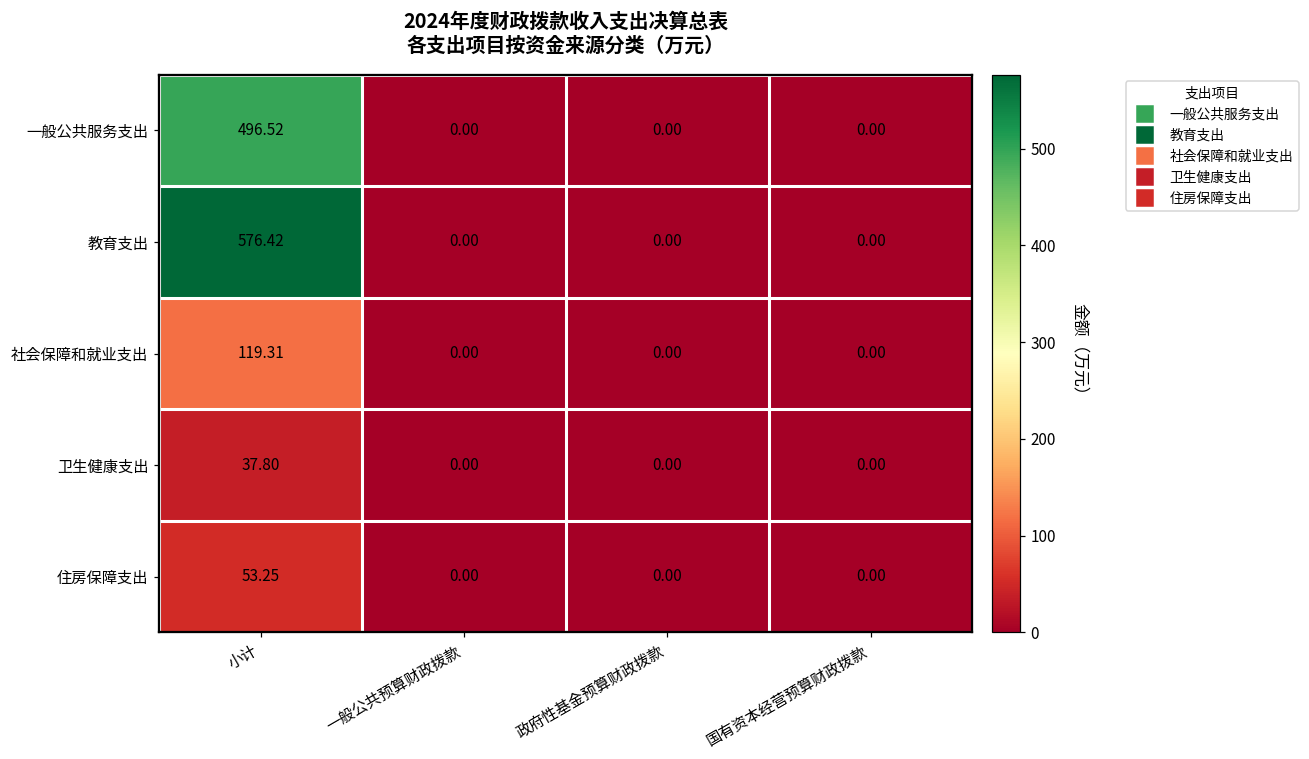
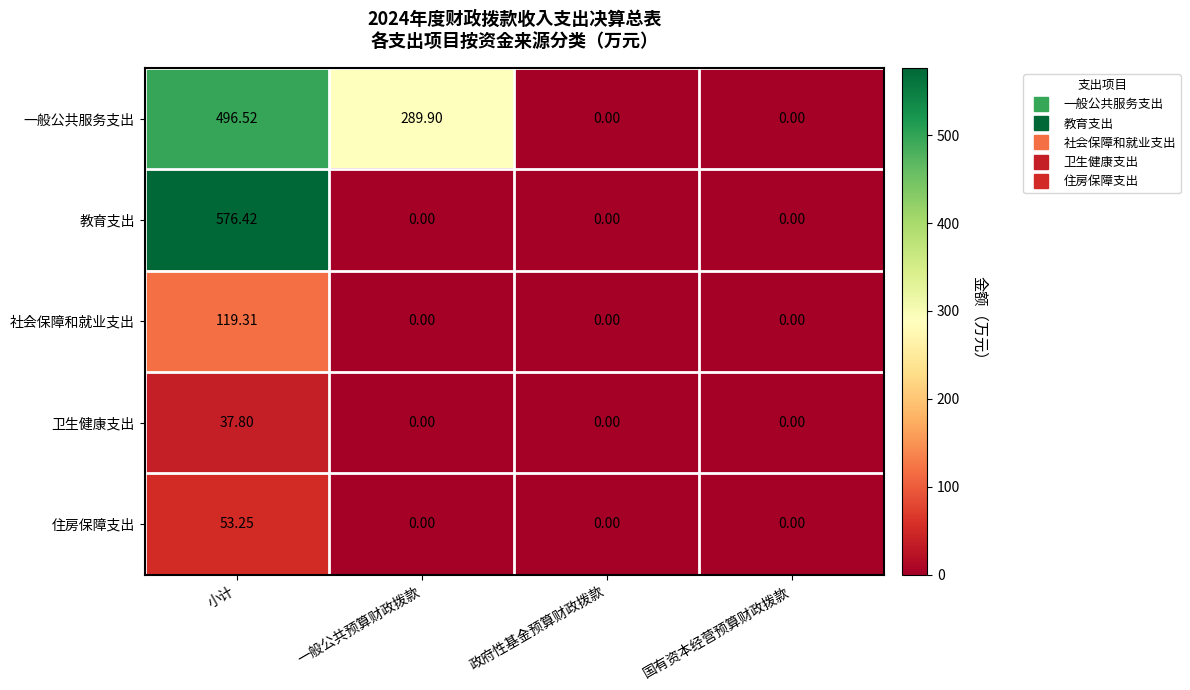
  {
    "一般公共服务支出": {
      "小计": 496.52,
-     "一般公共预算财政拨款": 0.00,
+     "一般公共预算财政拨款": 289.90,
      "政府性基金预算财政拨款": 0.00,
      "国有资本经营预算财政拨款": 0.00
    },
    "教育支出": {
      "小计": 576.42,
      "一般公共预算财政拨款": 0.00,
      "政府性基金预算财政拨款": 0.00,
      "国有资本经营预算财政拨款": 0.00
    },
    "社会保障和就业支出": {
      "小计": 119.31,
      "一般公共预算财政拨款": 0.00,
      "政府性基金预算财政拨款": 0.00,
      "国有资本经营预算财政拨款": 0.00
    },
    "卫生健康支出": {
      "小计": 37.80,
      "一般公共预算财政拨款": 0.00,
      "政府性基金预算财政拨款": 0.00,
      "国有资本经营预算财政拨款": 0.00
    },
    "住房保障支出": {
      "小计": 53.25,
      "一般公共预算财政拨款": 0.00,
      "政府性基金预算财政拨款": 0.00,
      "国有资本经营预算财政拨款": 0.00
    }
  }
